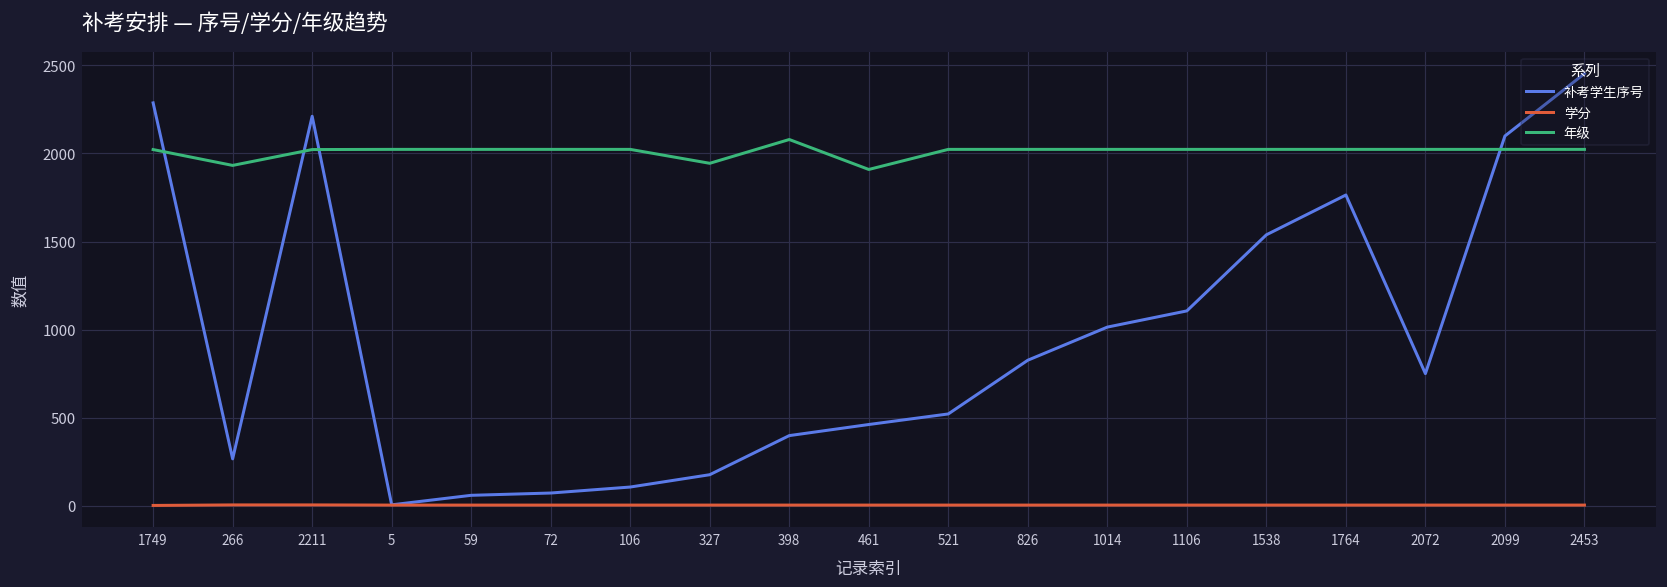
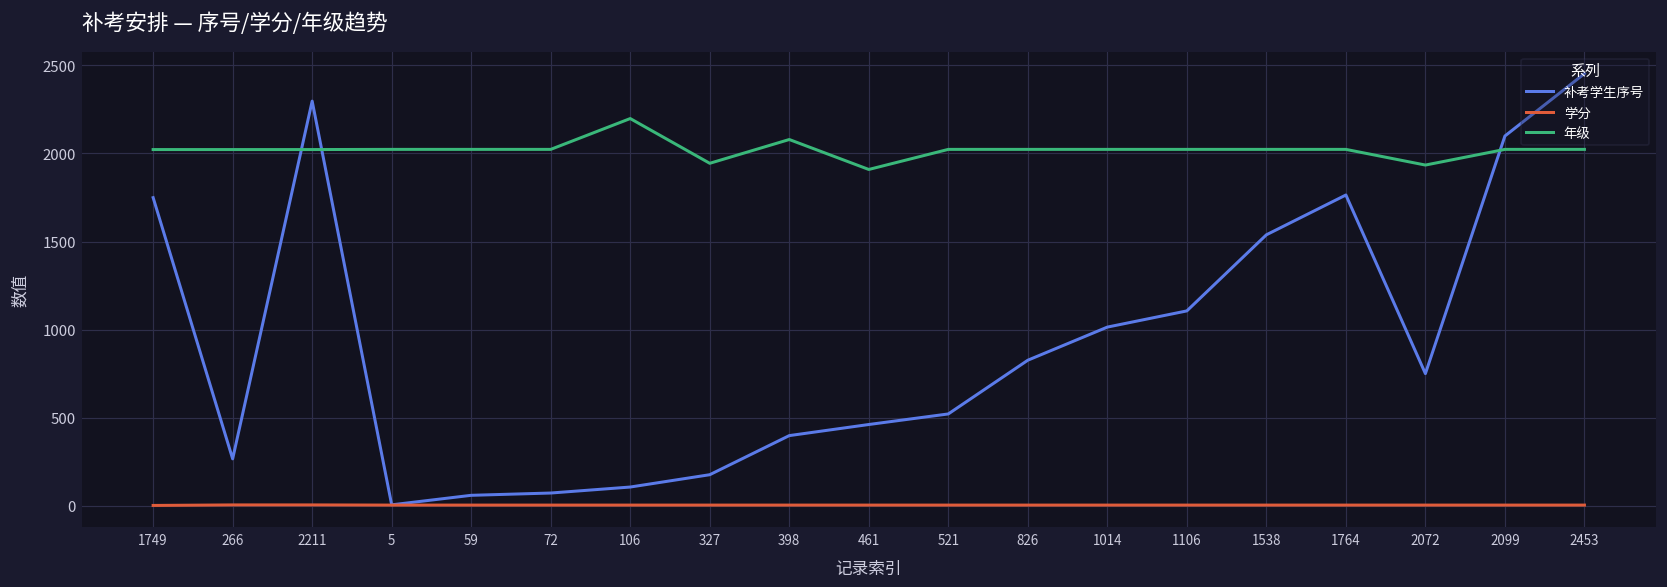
  {
    "补考学生序号": {
-     "1749": 2290,
+     "1749": 1750,
      "266": 270,
-     "2211": 2210,
+     "2211": 2300,
      "59": 60,
      "72": 70,
      "106": 110,
      "327": 180,
      "398": 400,
      "461": 460,
      "521": 520,
      "826": 830,
      "1014": 1010,
      "1106": 1110,
      "1538": 1540,
      "1764": 1760,
      "2072": 750,
      "2099": 2100
    },
    "学分": {
      "1749": 0,
      "266": 0,
      "2211": 0,
      "59": 0,
      "72": 0,
      "106": 0,
      "327": 0,
      "398": 0,
      "461": 0,
      "521": 0,
      "826": 0,
      "1014": 0,
      "1106": 0,
      "1538": 0,
      "1764": 0,
      "2072": 0,
      "2099": 0,
      "2453": 0
    },
    "年级": {
      "1749": 2020,
-     "266": 1930,
+     "266": 2020,
      "2211": 2020,
      "5": 2020,
      "59": 2020,
      "72": 2020,
-     "106": 2020,
+     "106": 2200,
      "327": 1940,
      "398": 2080,
      "461": 1910,
      "521": 2020,
      "826": 2020,
      "1014": 2020,
      "1106": 2020,
      "1538": 2020,
      "1764": 2020,
-     "2072": 2020,
+     "2072": 1930,
      "2099": 2020,
      "2453": 2020
    }
  }
